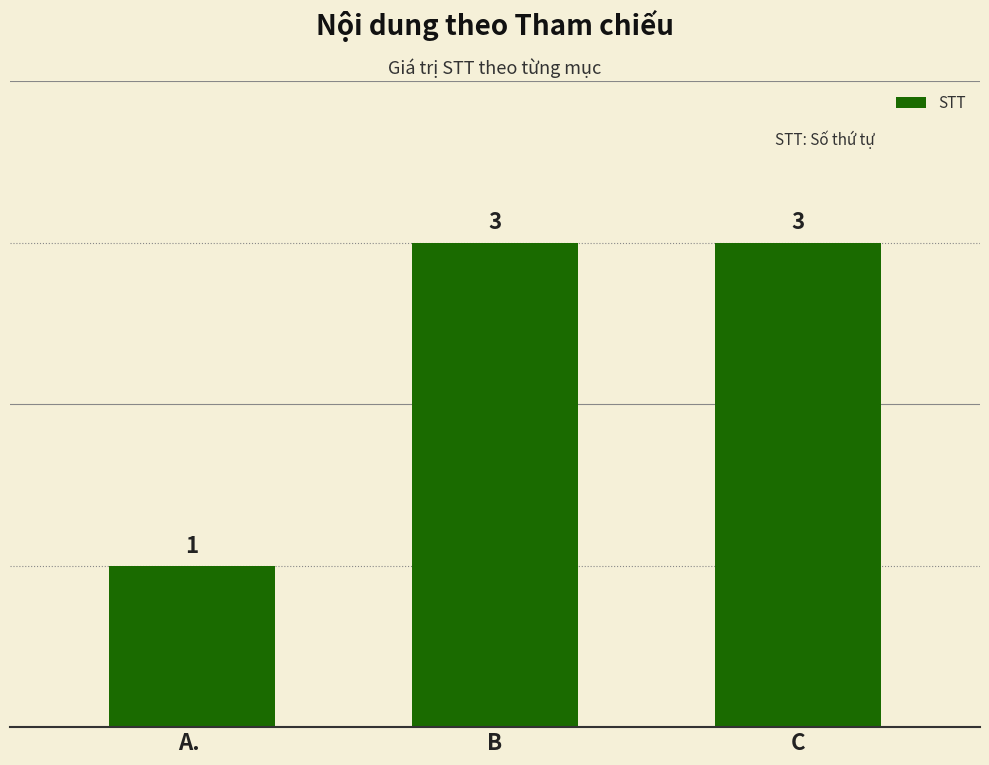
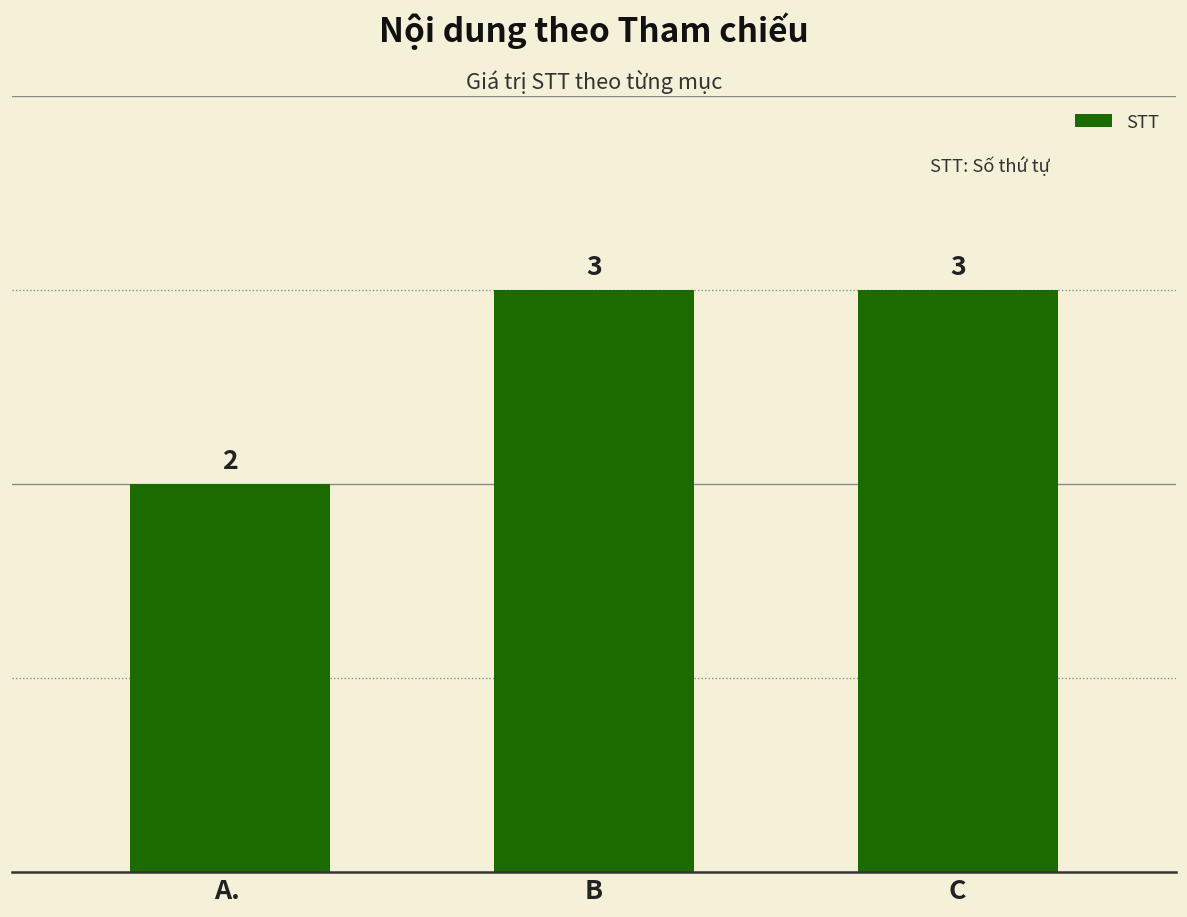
  {
-   "A.": 1,
+   "A.": 2,
    "B": 3,
    "C": 3
  }
